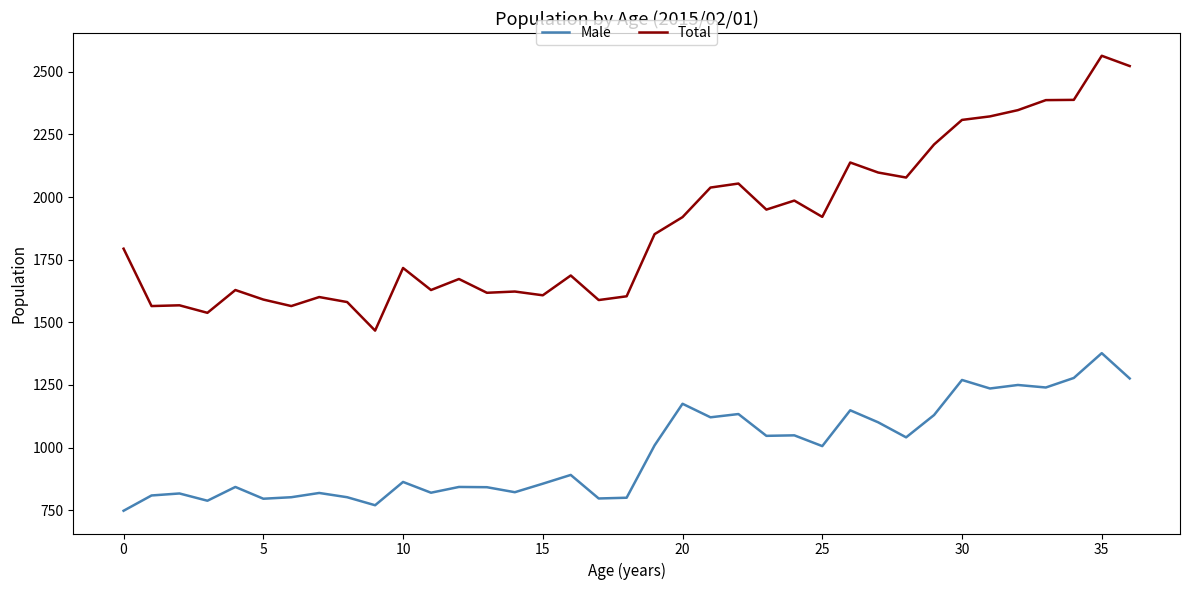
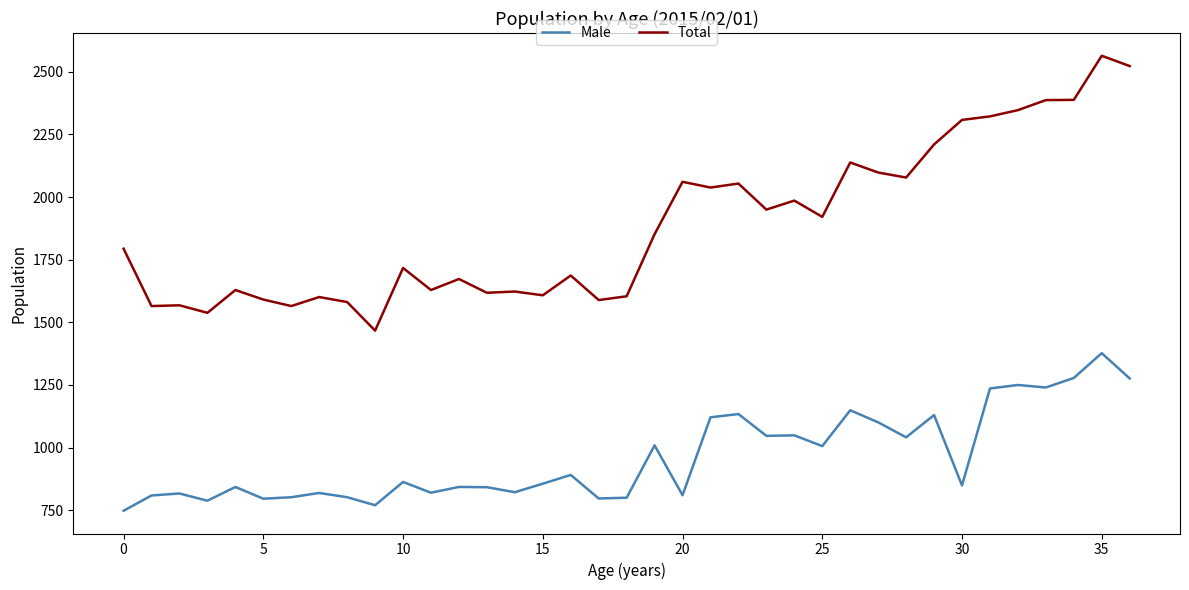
  {
    "Male": {
      "0": 750,
      "5": 800,
      "10": 860,
      "15": 860,
-     "20": 1180,
+     "20": 810,
      "25": 1010,
-     "30": 1270,
+     "30": 850,
      "35": 1380
    },
    "Total": {
      "0": 1790,
      "5": 1590,
      "10": 1720,
      "15": 1610,
-     "20": 1920,
+     "20": 2060,
      "25": 1920,
      "30": 2310,
      "35": 2560
    }
  }
